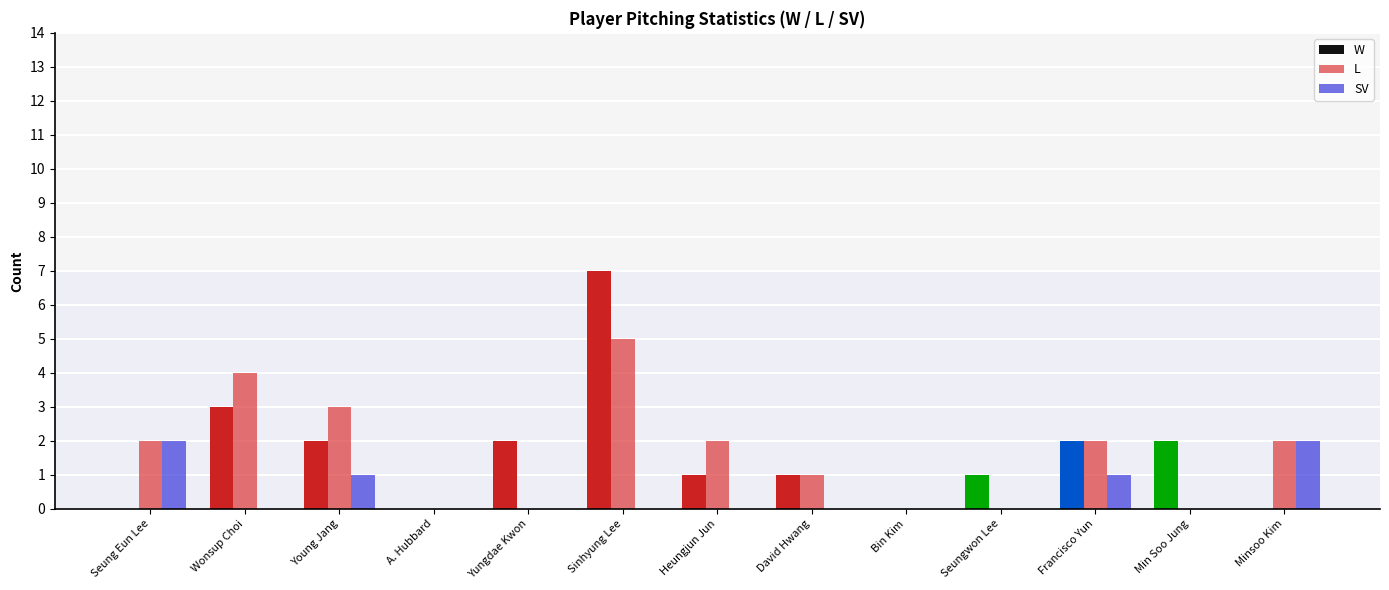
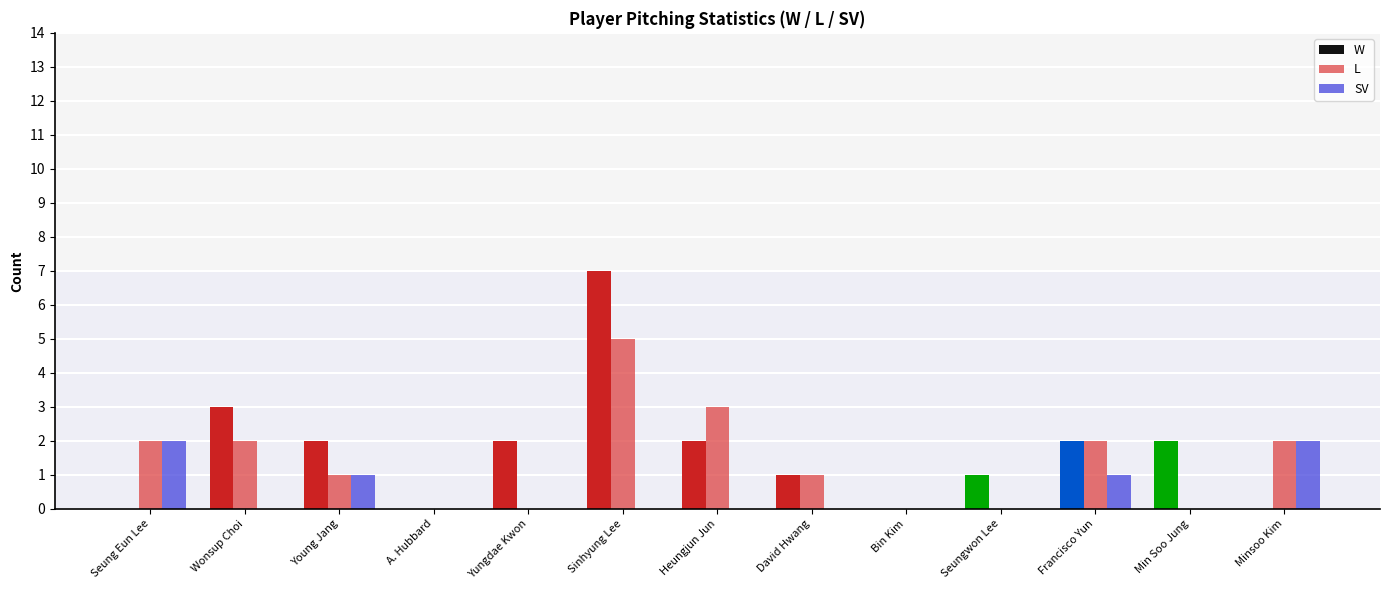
  {
    "W": {
      "Seung Eun Lee": 0,
      "Wonsup Choi": 3,
      "Young Jang": 2,
      "A. Hubbard": 0,
      "Yungdae Kwon": 2,
      "Sinhyung Lee": 7,
-     "Heungjun Jun": 1,
+     "Heungjun Jun": 2,
      "David Hwang": 1,
      "Bin Kim": 0,
      "Seungwon Lee": 1,
      "Francisco Yun": 2,
      "Min Soo Jung": 2,
      "Minsoo Kim": 0
    },
    "L": {
      "Seung Eun Lee": 2,
-     "Wonsup Choi": 4,
-     "Young Jang": 3,
+     "Wonsup Choi": 2,
+     "Young Jang": 1,
      "A. Hubbard": 0,
      "Yungdae Kwon": 0,
      "Sinhyung Lee": 5,
-     "Heungjun Jun": 2,
+     "Heungjun Jun": 3,
      "David Hwang": 1,
      "Bin Kim": 0,
      "Seungwon Lee": 0,
      "Francisco Yun": 2,
      "Min Soo Jung": 0,
      "Minsoo Kim": 2
    },
    "SV": {
      "Seung Eun Lee": 2,
      "Wonsup Choi": 0,
      "Young Jang": 1,
      "A. Hubbard": 0,
      "Yungdae Kwon": 0,
      "Sinhyung Lee": 0,
      "Heungjun Jun": 0,
      "David Hwang": 0,
      "Bin Kim": 0,
      "Seungwon Lee": 0,
      "Francisco Yun": 1,
      "Min Soo Jung": 0,
      "Minsoo Kim": 2
    }
  }
